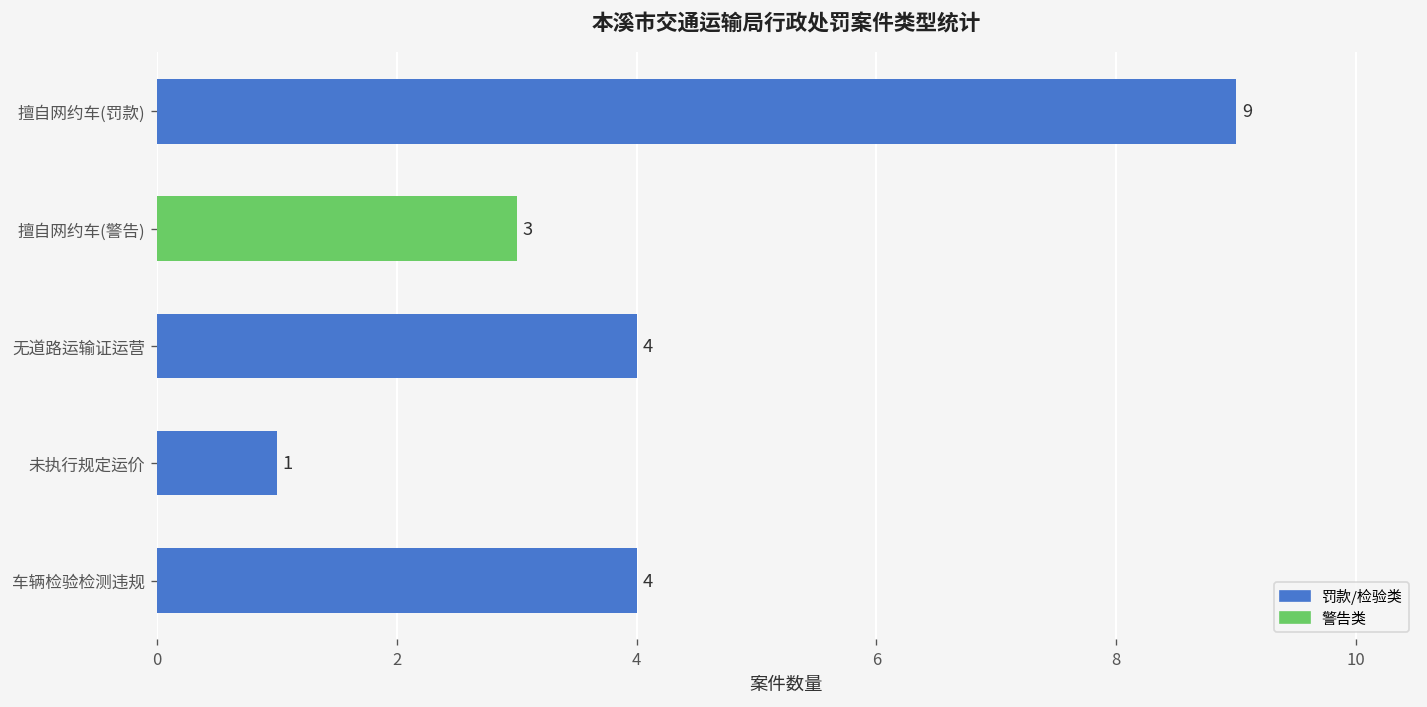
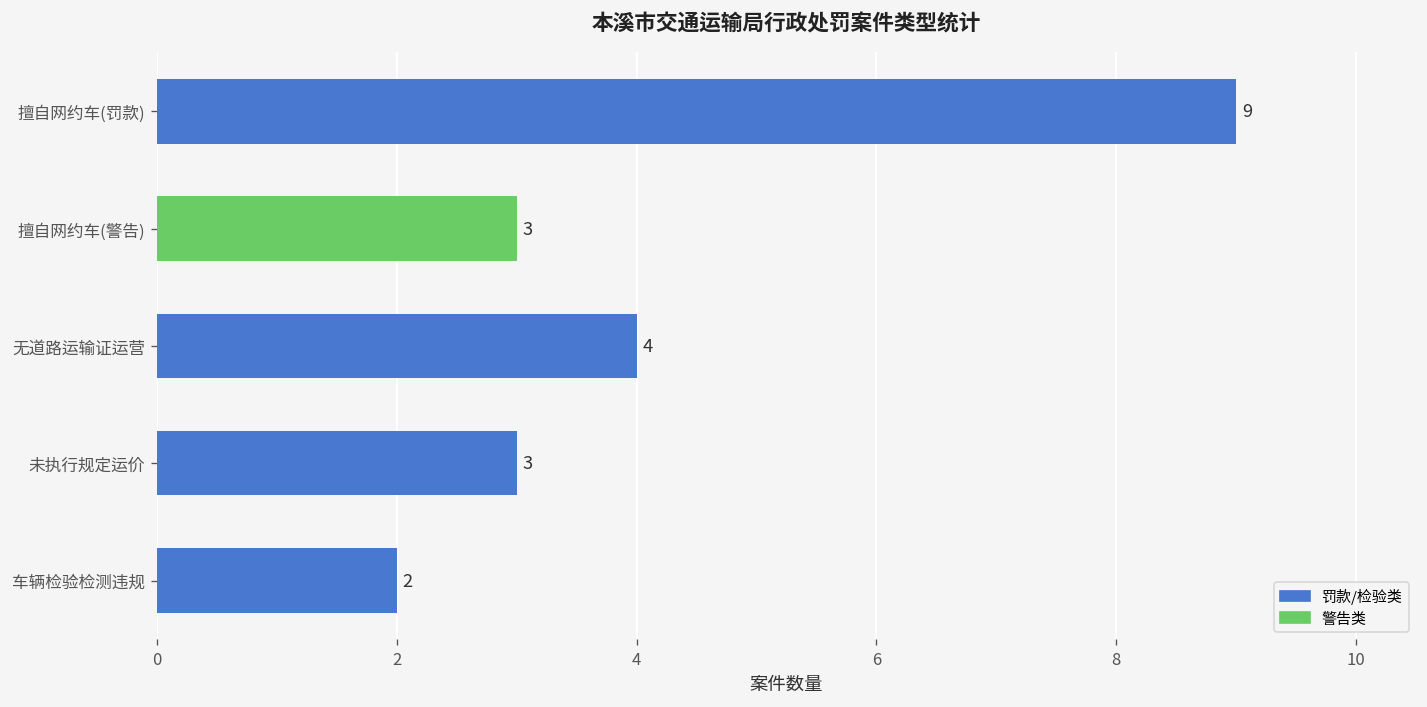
  {
    "擅自网约车(罚款)": 9,
    "擅自网约车(警告)": 3,
    "无道路运输证运营": 4,
-   "未执行规定运价": 1,
-   "车辆检验检测违规": 4
+   "未执行规定运价": 3,
+   "车辆检验检测违规": 2
  }
